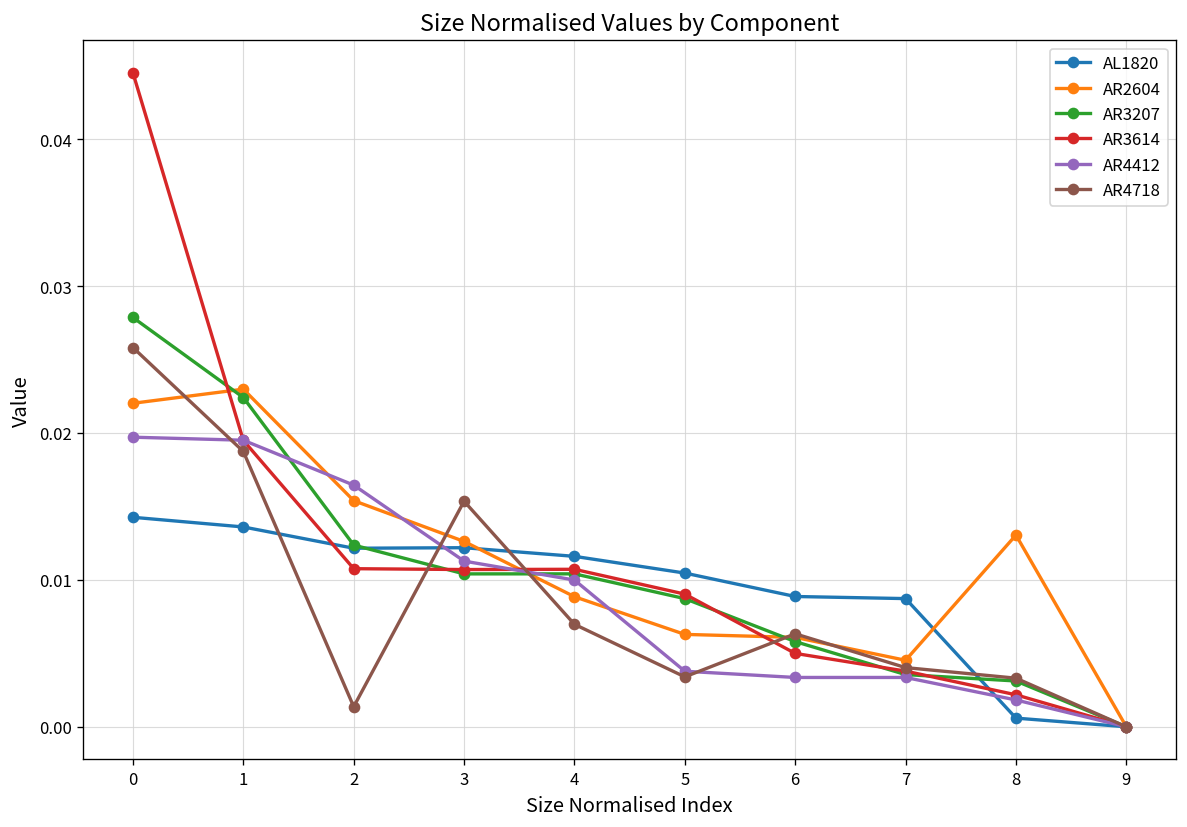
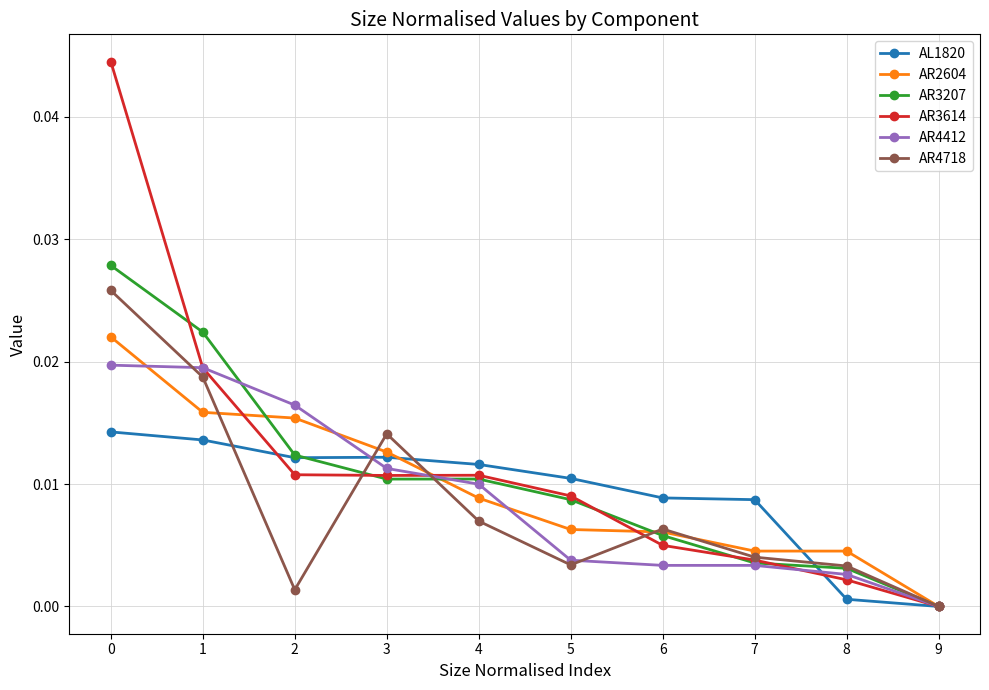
  {
    "AL1820": {
      "0": 0.0143,
      "1": 0.0136,
      "2": 0.0122,
      "3": 0.0122,
      "4": 0.0116,
      "5": 0.0105,
      "6": 0.0089,
      "7": 0.0087,
      "8": 0.0006
    },
    "AR2604": {
      "0": 0.0220,
-     "1": 0.0230,
+     "1": 0.0159,
      "2": 0.0154,
      "3": 0.0126,
      "4": 0.0089,
      "5": 0.0063,
      "6": 0.0061,
      "7": 0.0045,
-     "8": 0.0131
+     "8": 0.0045
    },
    "AR3207": {
      "0": 0.0279,
      "1": 0.0224,
      "2": 0.0124,
      "3": 0.0104,
      "4": 0.0104,
      "5": 0.0087,
      "6": 0.0058
    },
    "AR3614": {
      "0": 0.0445,
      "2": 0.0108,
      "3": 0.0107,
      "4": 0.0107,
      "5": 0.0090,
      "6": 0.0050,
      "7": 0.0038,
      "8": 0.0022
    },
    "AR4412": {
      "0": 0.0197,
      "2": 0.0164,
      "3": 0.0113,
      "4": 0.0100,
      "5": 0.0038,
      "6": 0.0034,
-     "8": 0.0018
+     "8": 0.0026
    },
    "AR4718": {
      "0": 0.0258,
      "1": 0.0187,
      "2": 0.0014,
-     "3": 0.0154,
+     "3": 0.0141,
      "4": 0.0070,
      "5": 0.0034,
      "6": 0.0063,
      "7": 0.0040
    }
  }
